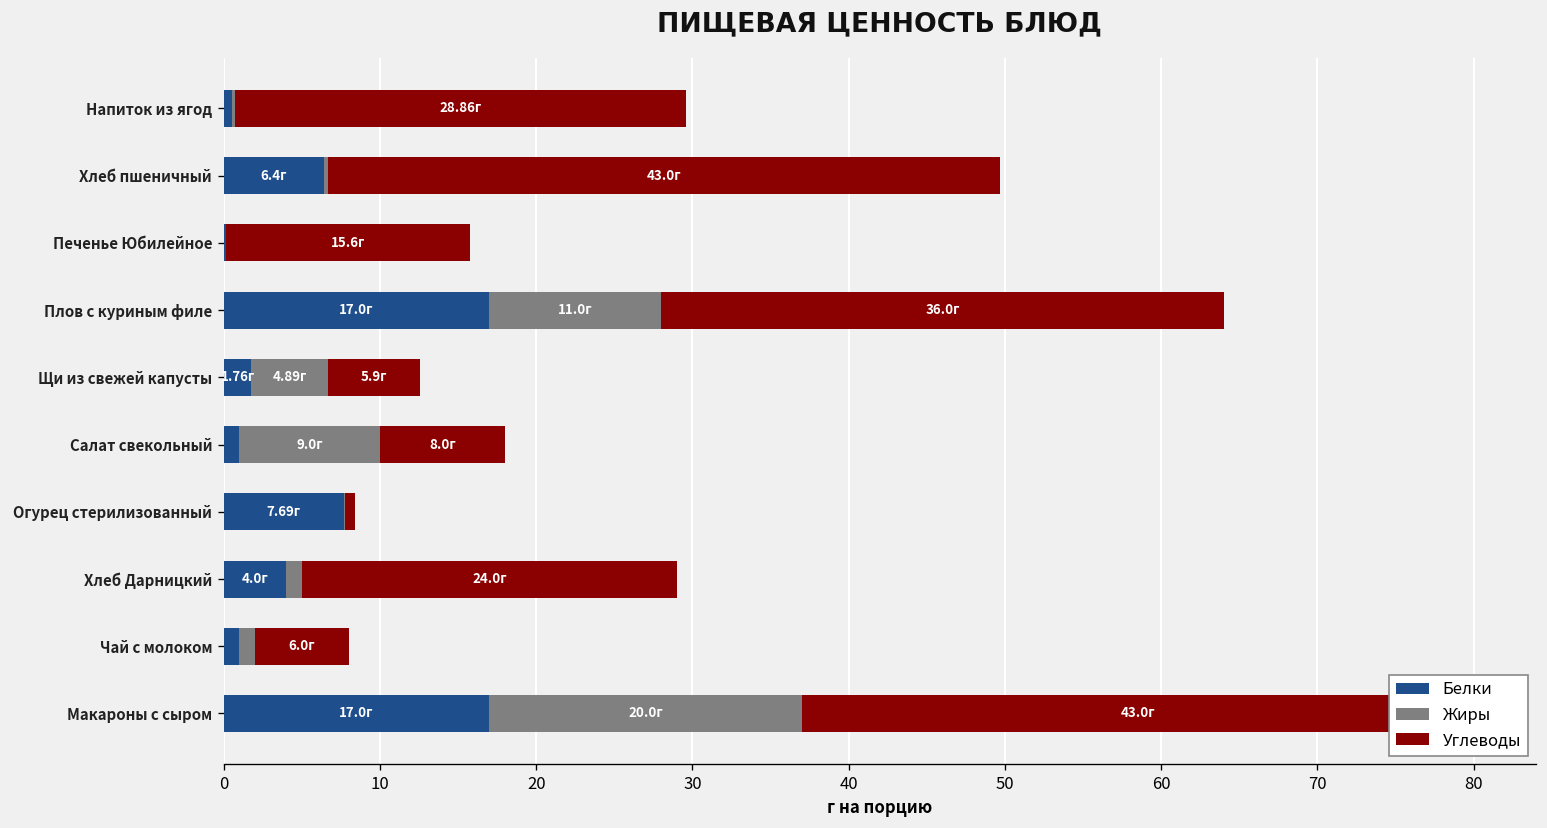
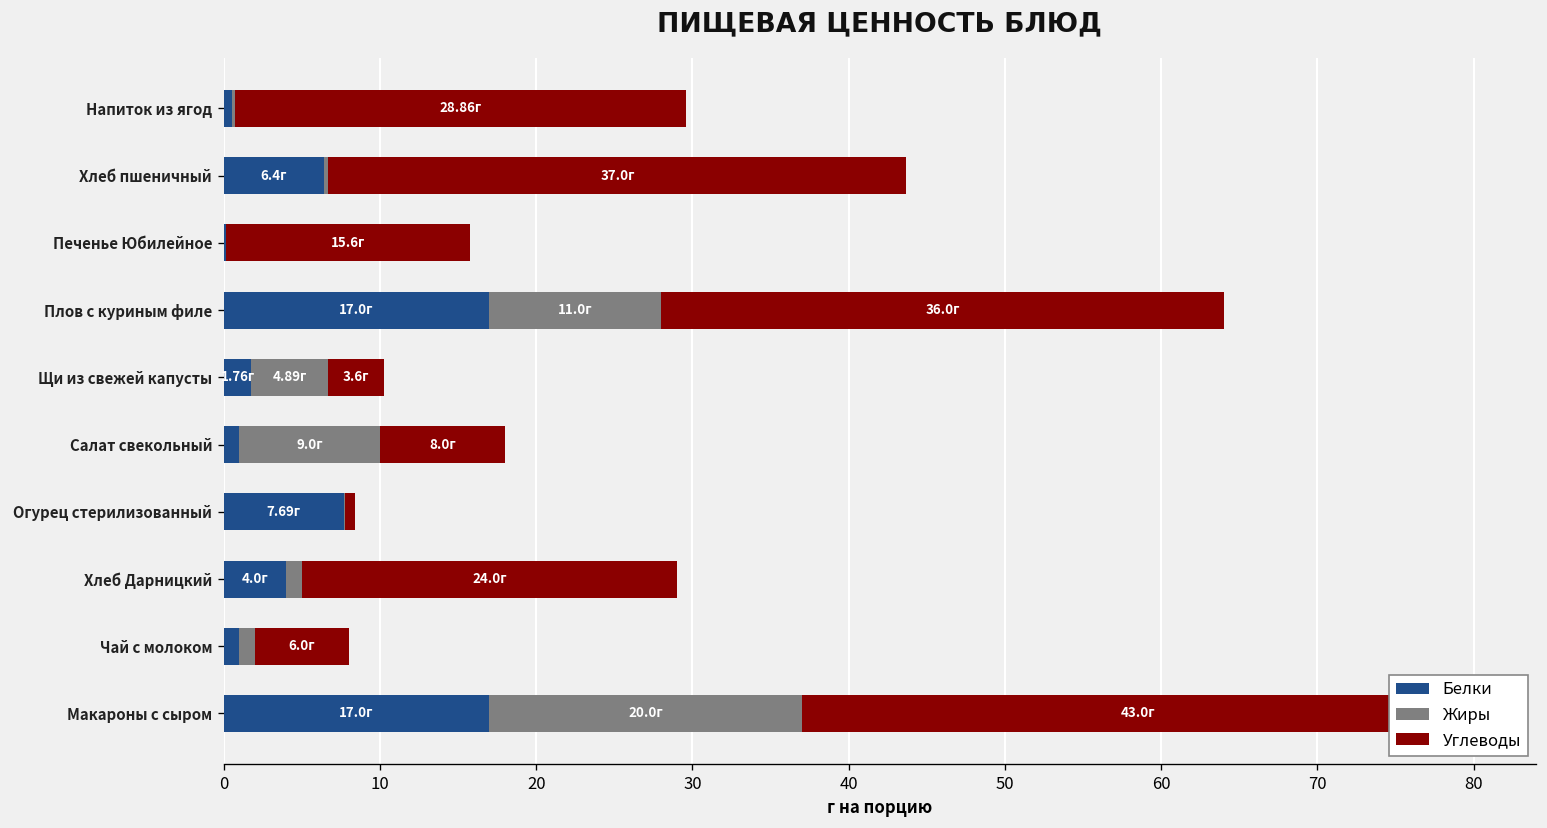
  {
    "Белки": {
      "Хлеб пшеничный": "6.4г",
      "Плов с куриным филе": "17.0г",
      "Щи из свежей капусты": "1.76г",
      "Огурец стерилизованный": "7.69г",
      "Хлеб Дарницкий": "4.0г",
      "Макароны с сыром": "17.0г"
    },
    "Жиры": {
      "Плов с куриным филе": "11.0г",
      "Щи из свежей капусты": "4.89г",
      "Салат свекольный": "9.0г",
      "Макароны с сыром": "20.0г"
    },
    "Углеводы": {
      "Напиток из ягод": "28.86г",
-     "Хлеб пшеничный": "43.0г",
+     "Хлеб пшеничный": "37.0г",
      "Печенье Юбилейное": "15.6г",
      "Плов с куриным филе": "36.0г",
-     "Щи из свежей капусты": "5.9г",
+     "Щи из свежей капусты": "3.6г",
      "Салат свекольный": "8.0г",
      "Хлеб Дарницкий": "24.0г",
      "Чай с молоком": "6.0г"
    }
  }
